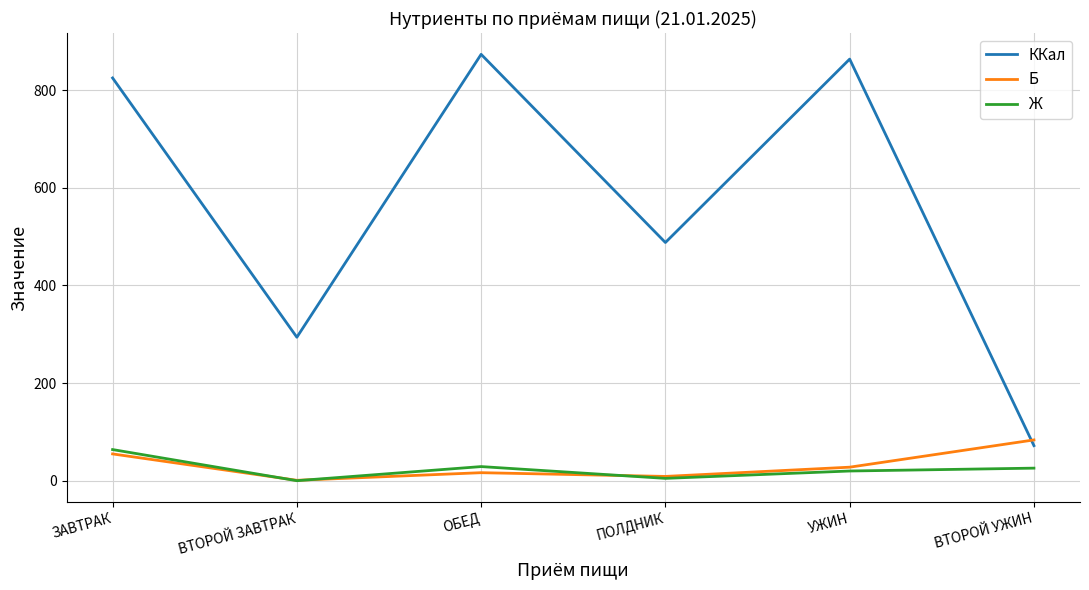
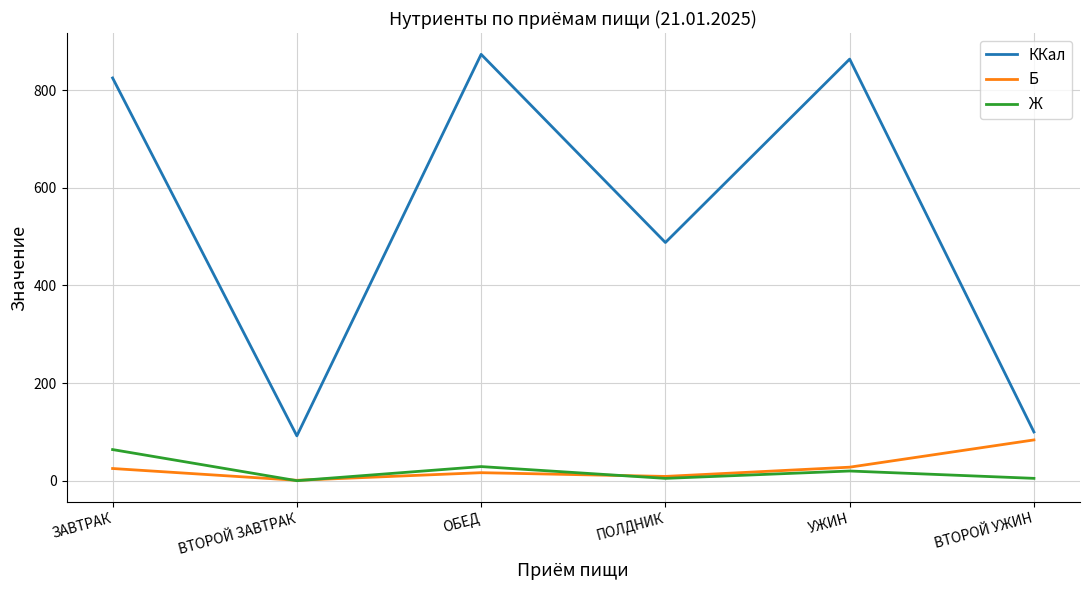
  {
    "ККал": {
      "ЗАВТРАК": 830,
-     "ВТОРОЙ ЗАВТРАК": 290,
+     "ВТОРОЙ ЗАВТРАК": 90,
      "ОБЕД": 870,
      "ПОЛДНИК": 490,
      "УЖИН": 860,
-     "ВТОРОЙ УЖИН": 70
+     "ВТОРОЙ УЖИН": 100
    },
    "Б": {
-     "ЗАВТРАК": 60,
+     "ЗАВТРАК": 30,
      "ОБЕД": 20,
      "УЖИН": 30,
      "ВТОРОЙ УЖИН": 80
    },
    "Ж": {
      "ЗАВТРАК": 60,
      "ОБЕД": 30,
      "УЖИН": 20,
-     "ВТОРОЙ УЖИН": 30
+     "ВТОРОЙ УЖИН": 10
    }
  }
